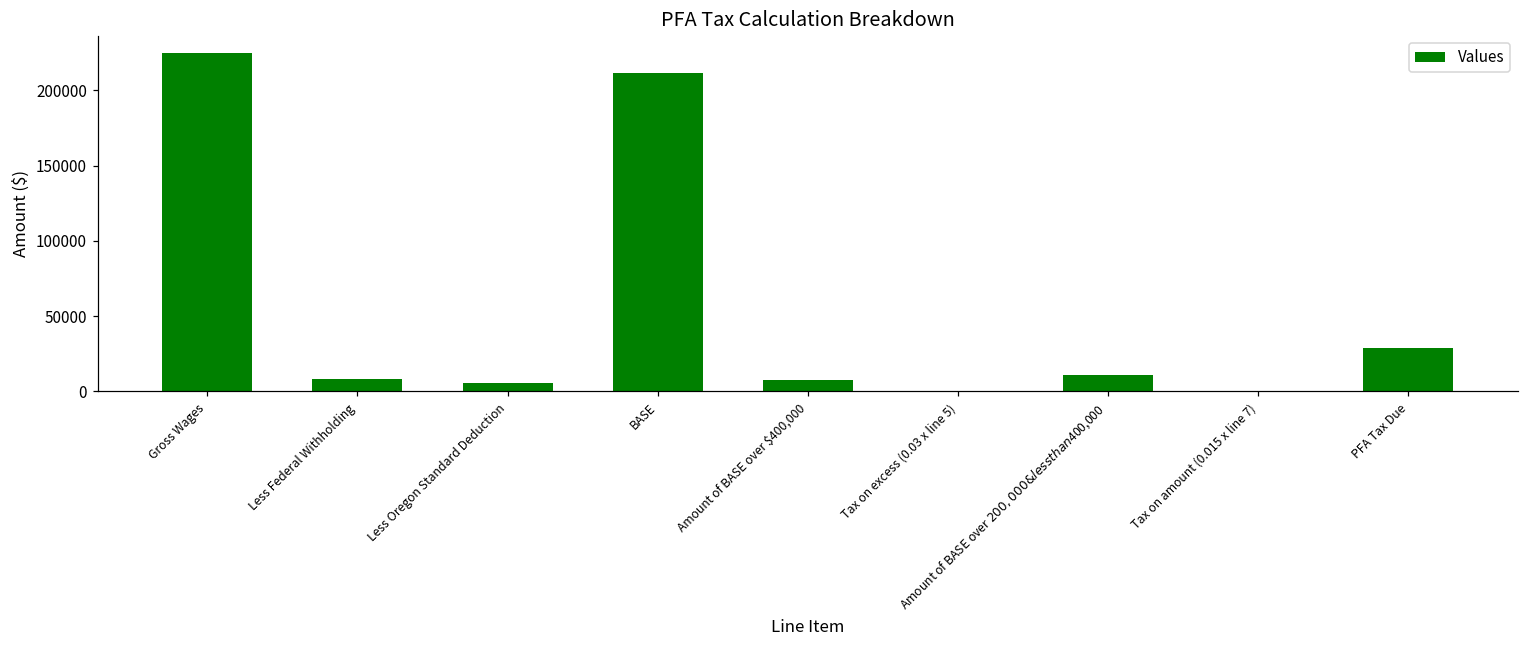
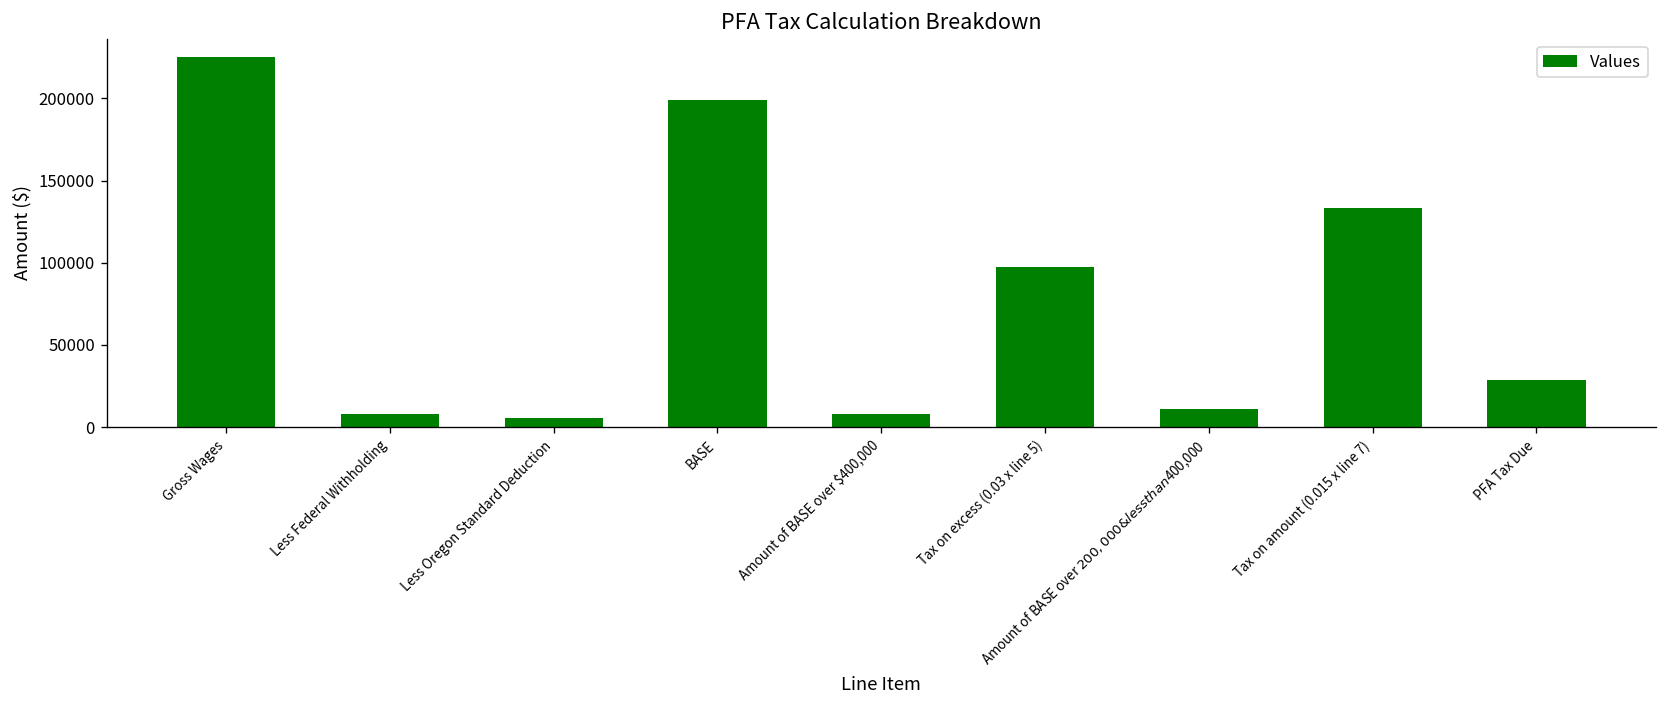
  {
    "Gross Wages": 225000,
    "Less Federal Withholding": 8000,
    "Less Oregon Standard Deduction": 5000,
-   "BASE": 211000,
+   "BASE": 199000,
    "Amount of BASE over $400,000": 8000,
-   "Tax on excess (0.03 x line 5)": 0,
-   "Tax on amount (0.015 x line 7)": 0,
+   "Tax on excess (0.03 x line 5)": 97000,
+   "Tax on amount (0.015 x line 7)": 134000,
    "PFA Tax Due": 29000
  }
